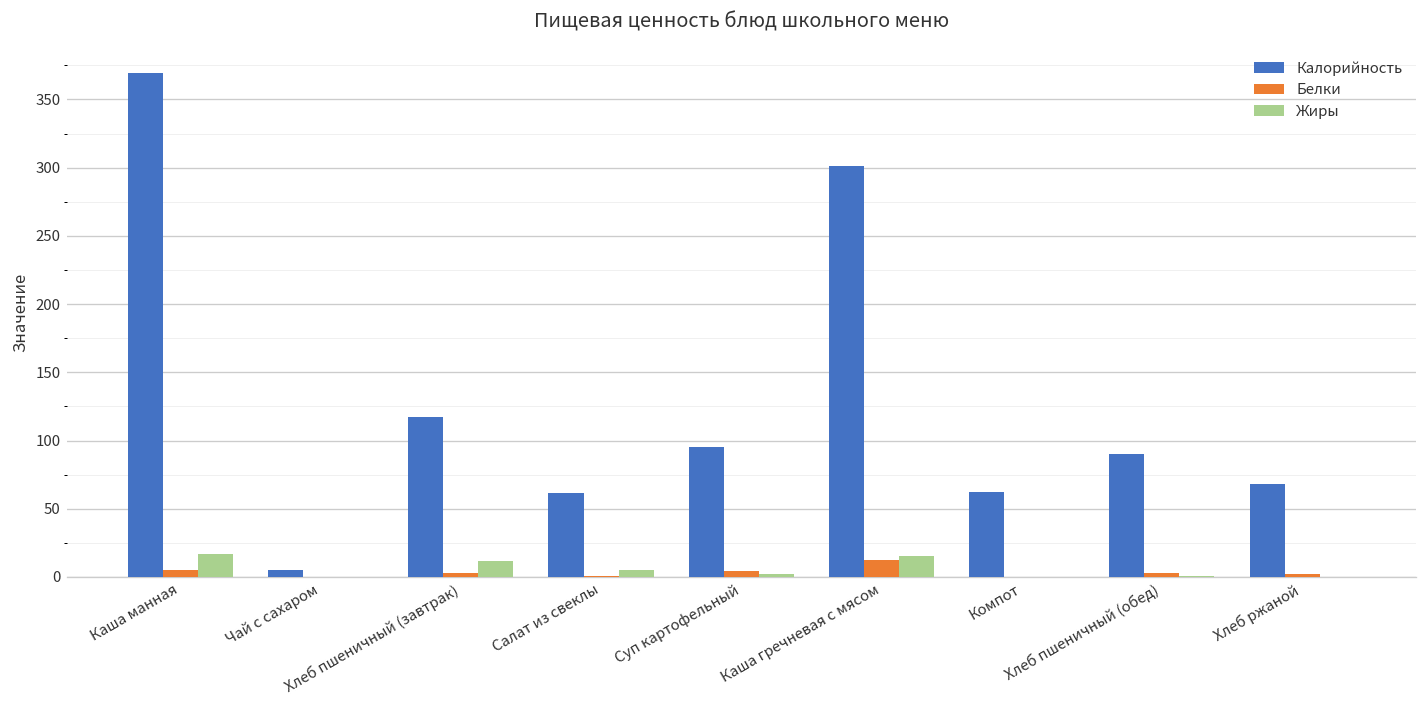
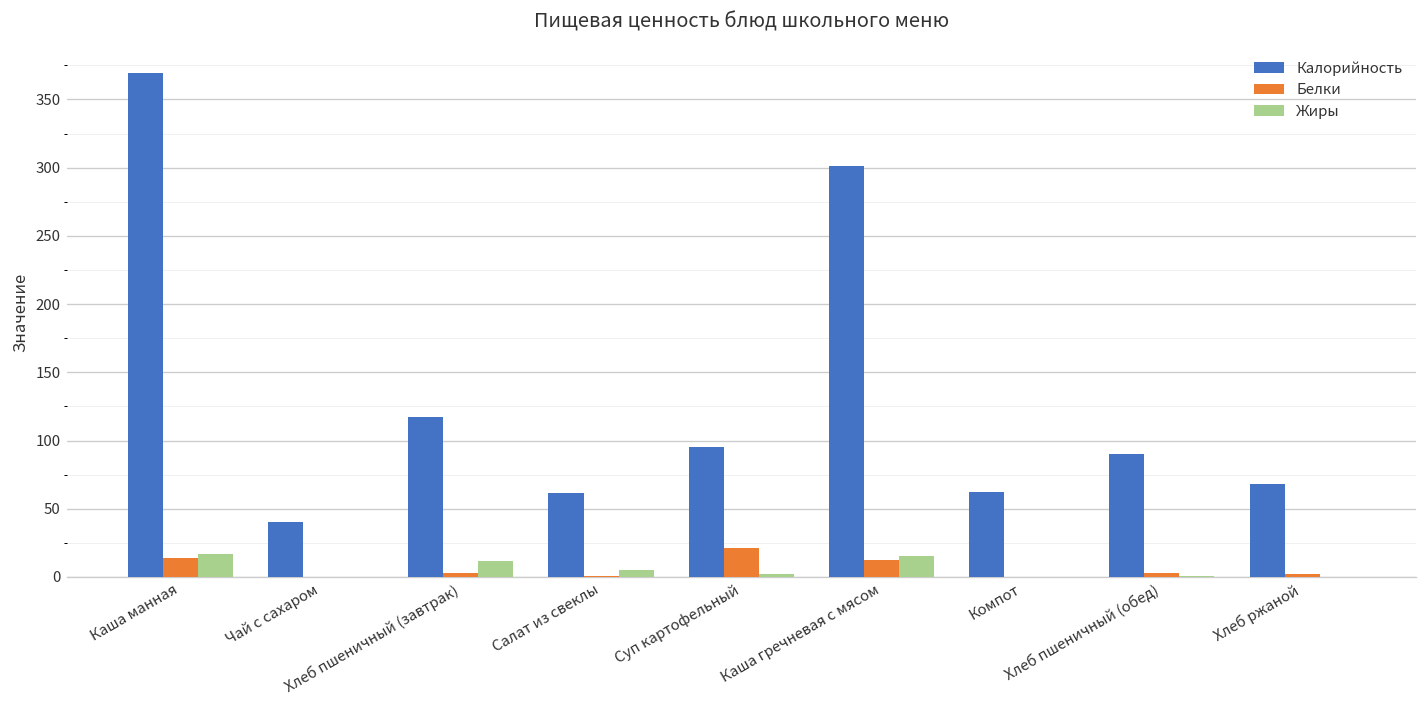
  {
    "Калорийность": {
      "Каша манная": 370,
-     "Чай с сахаром": 5,
+     "Чай с сахаром": 40,
      "Хлеб пшеничный (завтрак)": 117,
      "Салат из свеклы": 62,
      "Суп картофельный": 95,
      "Каша гречневая с мясом": 301,
      "Компот": 62,
      "Хлеб пшеничный (обед)": 90,
      "Хлеб ржаной": 68
    },
    "Белки": {
-     "Каша манная": 5,
+     "Каша манная": 14,
      "Чай с сахаром": 0,
      "Хлеб пшеничный (завтрак)": 3,
-     "Суп картофельный": 5,
+     "Суп картофельный": 21,
      "Каша гречневая с мясом": 13,
      "Хлеб пшеничный (обед)": 3,
      "Хлеб ржаной": 2
    },
    "Жиры": {
      "Каша манная": 17,
      "Чай с сахаром": 0,
      "Хлеб пшеничный (завтрак)": 12,
      "Салат из свеклы": 5,
      "Каша гречневая с мясом": 16
    }
  }
